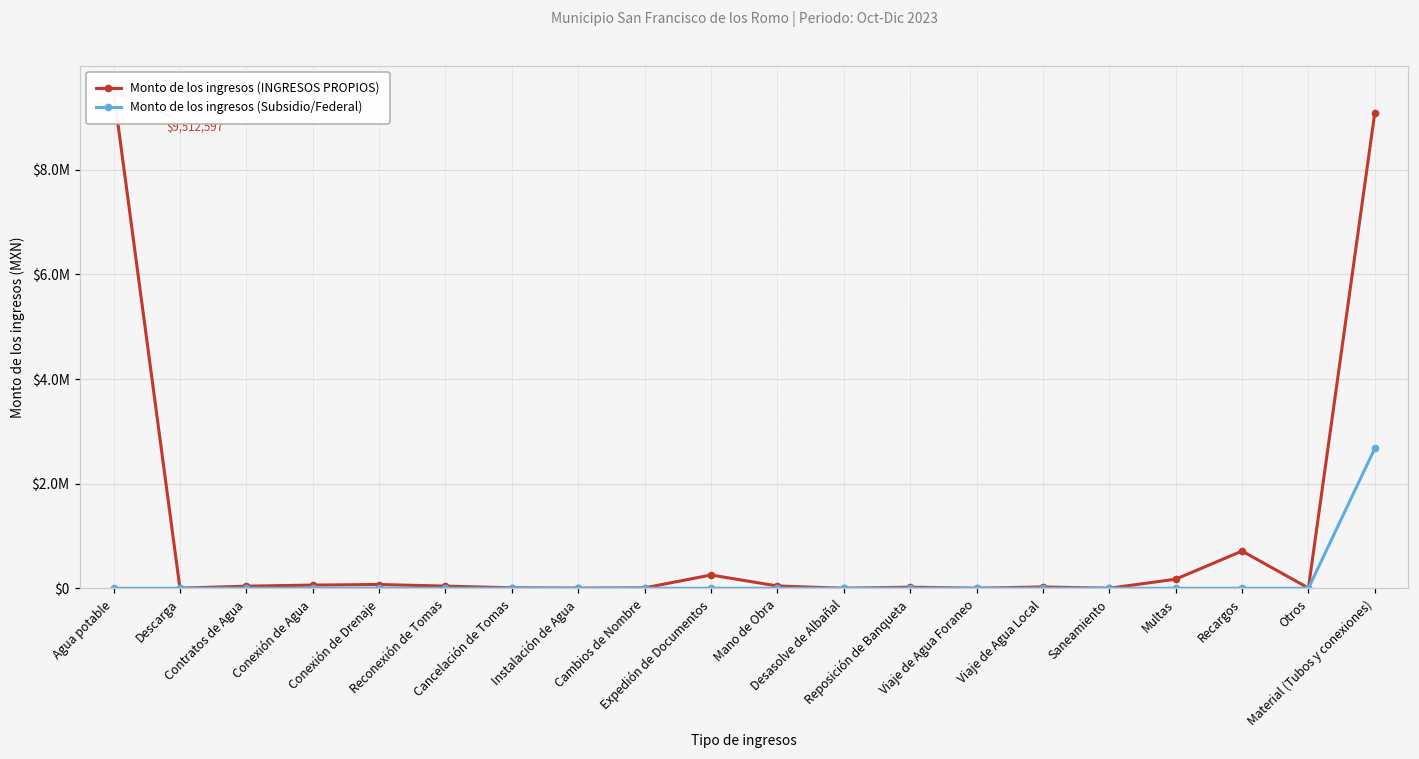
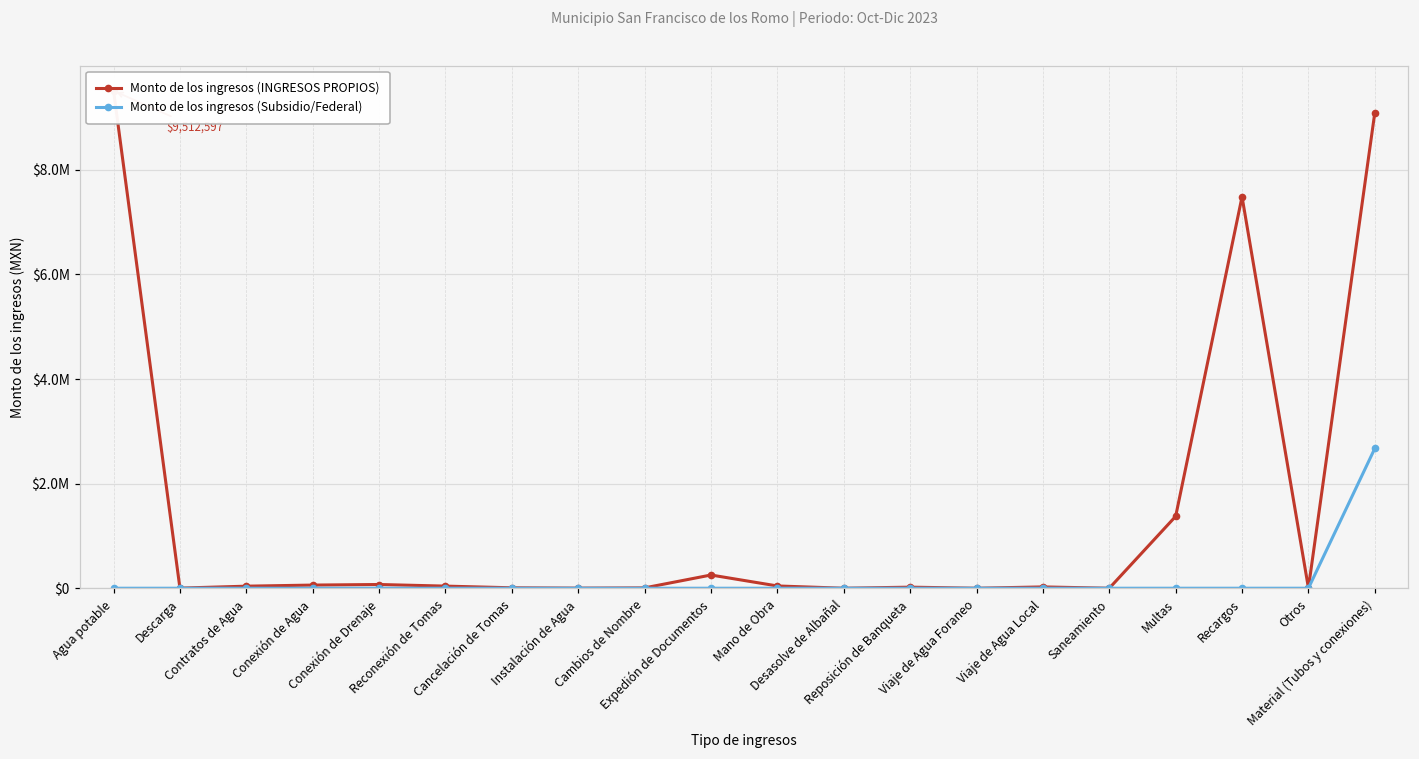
  {
    "Monto de los ingresos (INGRESOS PROPIOS)": {
      "Conexión de Agua": "$100000",
      "Conexión de Drenaje": "$100000",
      "Expedión de Documentos": "$300000",
-     "Multas": "$200000",
-     "Recargos": "$700000",
+     "Multas": "$1400000",
+     "Recargos": "$7500000",
      "Material (Tubos y conexiones)": "$9100000"
    },
    "Monto de los ingresos (Subsidio/Federal)": {
      "Agua potable": "$0",
      "Conexión de Agua": "$0",
      "Conexión de Drenaje": "$0",
      "Expedión de Documentos": "$0",
      "Multas": "$0",
      "Recargos": "$0",
      "Material (Tubos y conexiones)": "$2700000"
    }
  }
